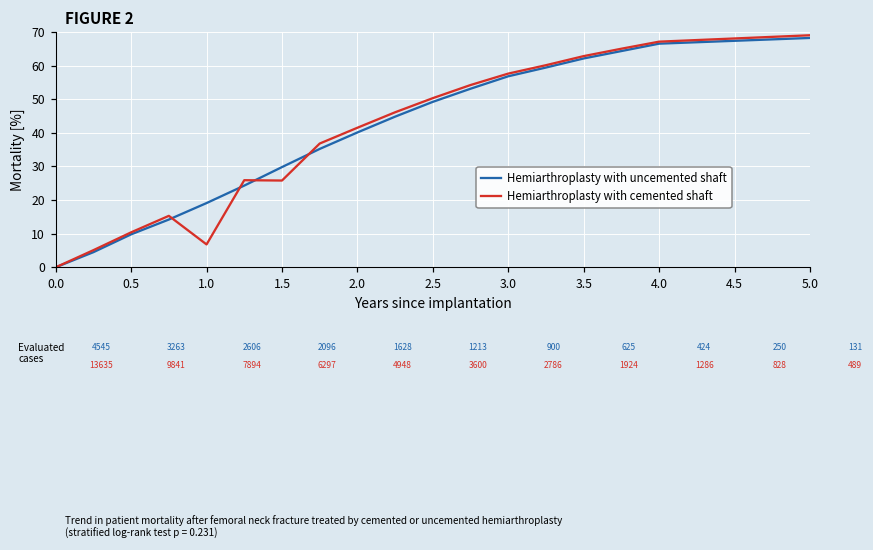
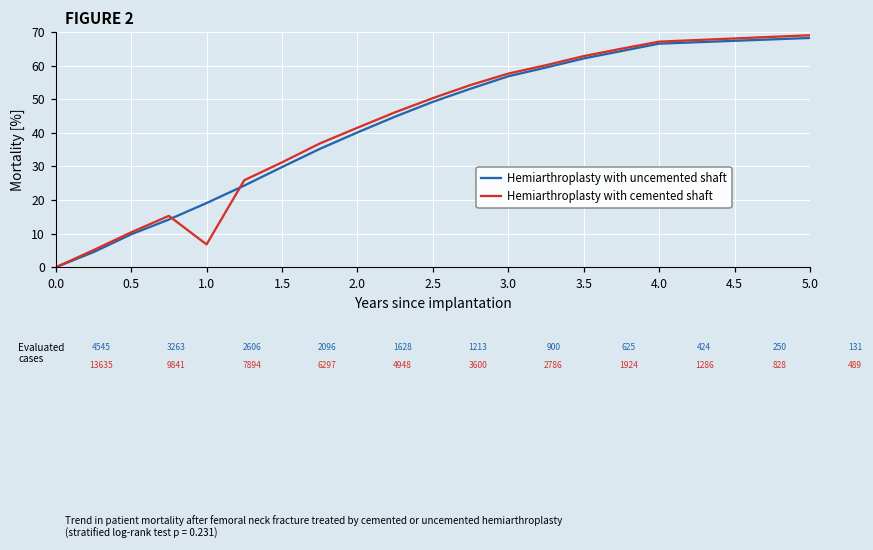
  {
    "Hemiarthroplasty with uncemented shaft": {
      "1.0": 19,
      "1.5": 30,
      "2.0": 40,
      "2.5": 49
    },
    "Hemiarthroplasty with cemented shaft": {
      "1.0": 7,
-     "1.5": 26,
+     "1.5": 31,
      "2.0": 42,
      "2.5": 50
    }
  }
